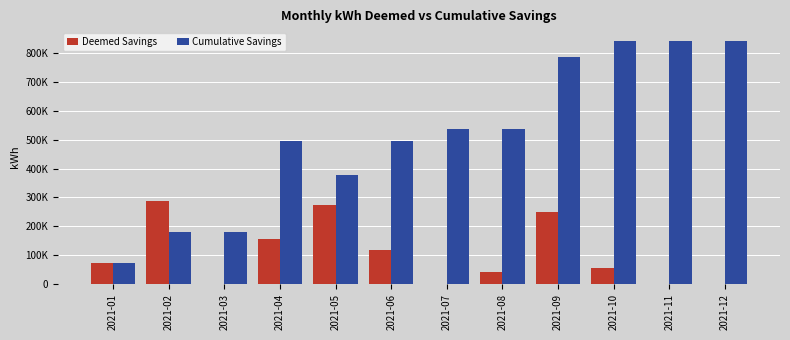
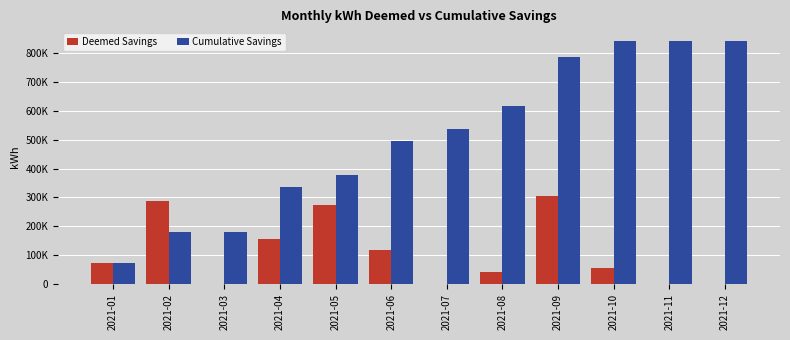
  {
    "Deemed Savings": {
      "2021-01": 70000,
      "2021-02": 290000,
      "2021-03": 0,
      "2021-04": 150000,
      "2021-05": 270000,
      "2021-06": 120000,
      "2021-07": 0,
      "2021-08": 40000,
-     "2021-09": 250000,
+     "2021-09": 310000,
      "2021-10": 60000,
      "2021-11": 0,
      "2021-12": 0
    },
    "Cumulative Savings": {
      "2021-01": 70000,
      "2021-02": 180000,
      "2021-03": 180000,
-     "2021-04": 500000,
+     "2021-04": 340000,
      "2021-05": 380000,
      "2021-06": 500000,
      "2021-07": 540000,
-     "2021-08": 540000,
+     "2021-08": 620000,
      "2021-09": 790000,
      "2021-10": 840000,
      "2021-11": 840000,
      "2021-12": 840000
    }
  }
